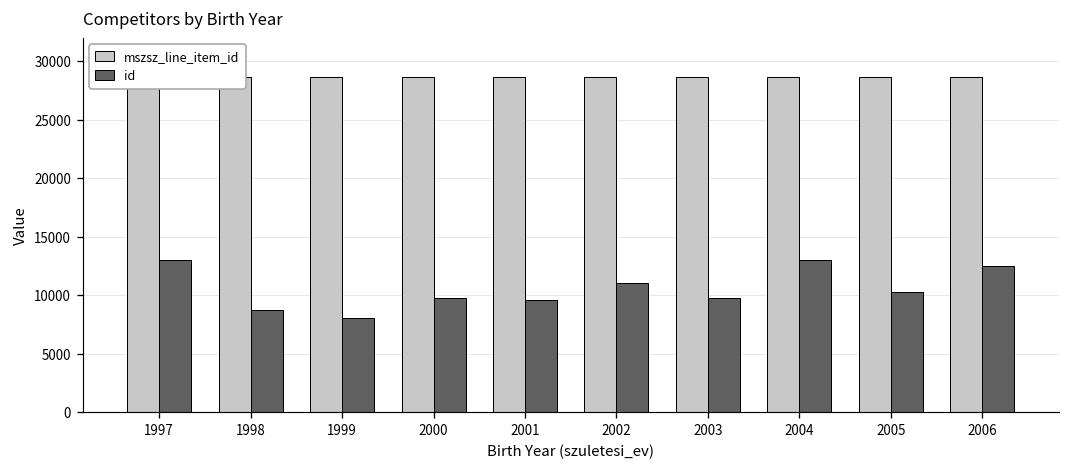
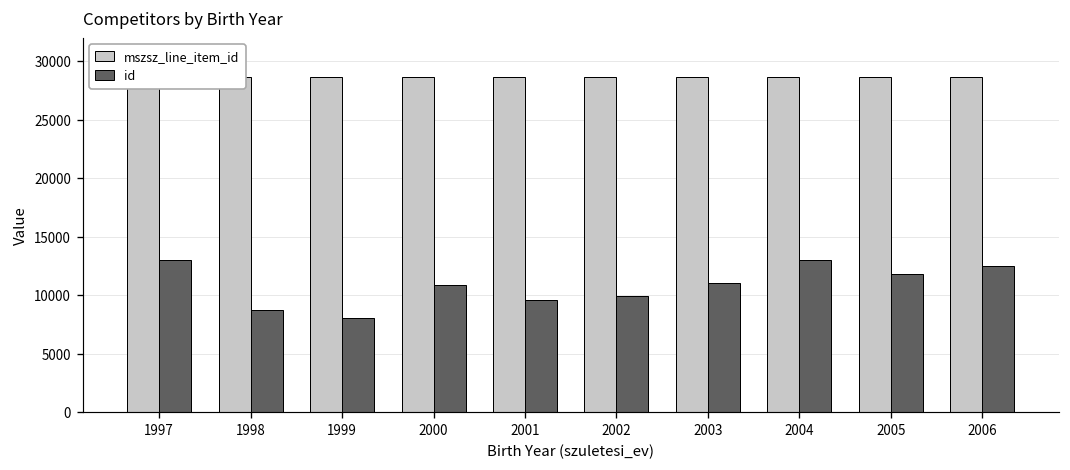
  {
    "mszsz_line_item_id": {
      "1999": 29000,
      "2000": 29000,
      "2001": 29000,
      "2002": 29000,
      "2003": 29000,
      "2004": 29000,
      "2005": 29000,
      "2006": 29000
    },
    "id": {
      "1997": 13000,
      "1998": 9000,
      "1999": 8000,
-     "2000": 10000,
+     "2000": 11000,
      "2001": 10000,
-     "2002": 11000,
-     "2003": 10000,
+     "2002": 10000,
+     "2003": 11000,
      "2004": 13000,
-     "2005": 10000,
+     "2005": 12000,
      "2006": 12000
    }
  }
